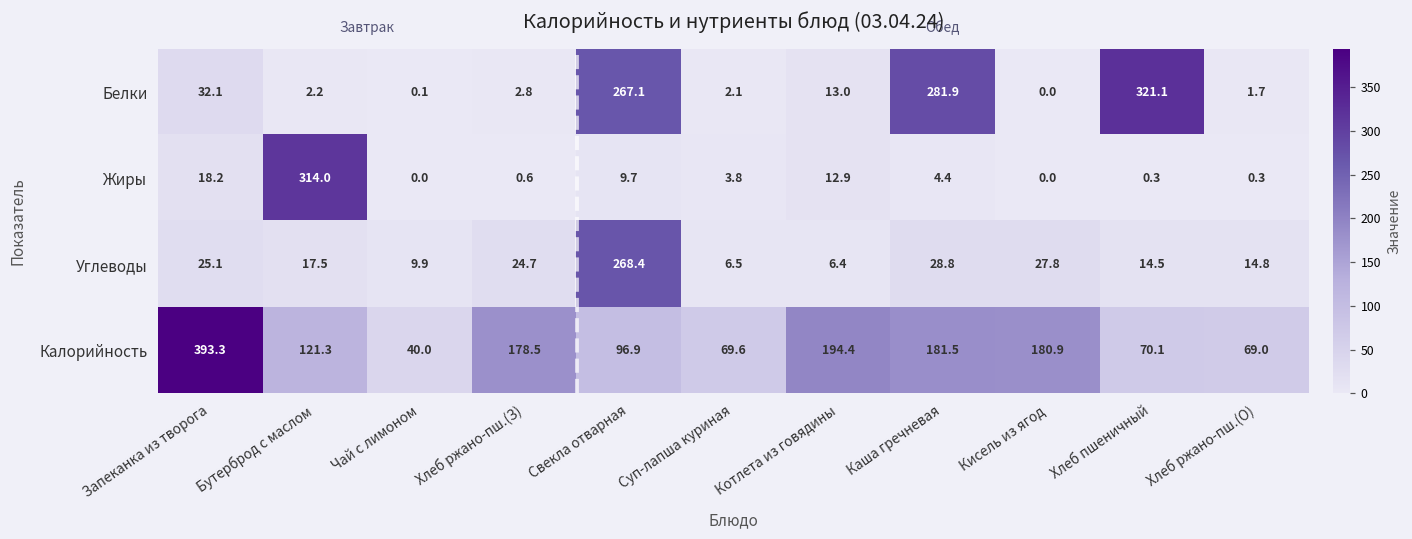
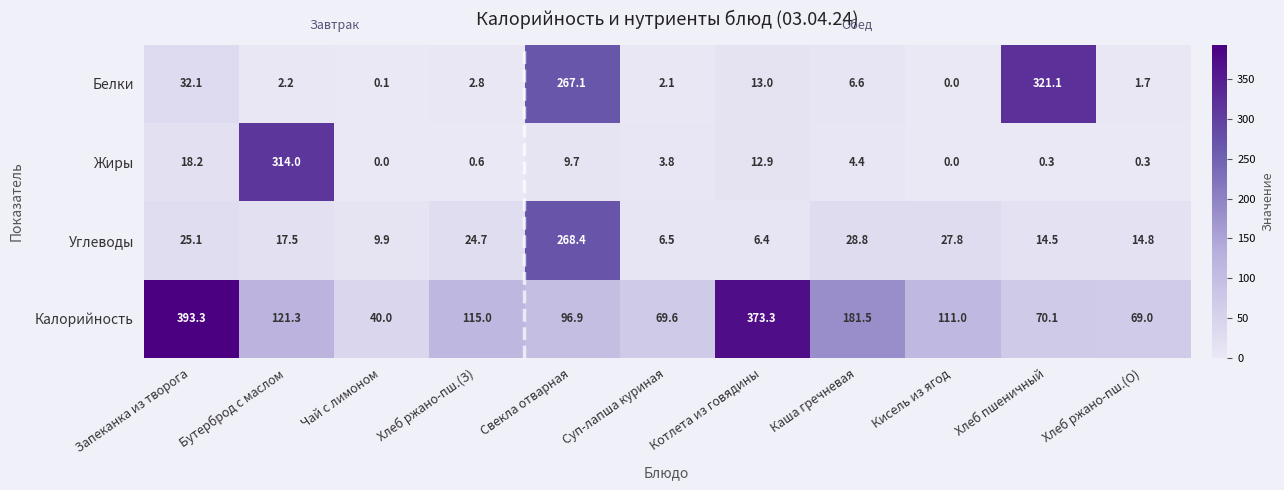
  {
    "Белки": {
      "Запеканка из творога": 32.1,
      "Бутерброд с маслом": 2.2,
      "Чай с лимоном": 0.1,
      "Хлеб ржано-пш.(З)": 2.8,
      "Свекла отварная": 267.1,
      "Суп-лапша куриная": 2.1,
      "Котлета из говядины": 13.0,
-     "Каша гречневая": 281.9,
+     "Каша гречневая": 6.6,
      "Кисель из ягод": 0.0,
      "Хлеб пшеничный": 321.1,
      "Хлеб ржано-пш.(О)": 1.7
    },
    "Жиры": {
      "Запеканка из творога": 18.2,
      "Бутерброд с маслом": 314.0,
      "Чай с лимоном": 0.0,
      "Хлеб ржано-пш.(З)": 0.6,
      "Свекла отварная": 9.7,
      "Суп-лапша куриная": 3.8,
      "Котлета из говядины": 12.9,
      "Каша гречневая": 4.4,
      "Кисель из ягод": 0.0,
      "Хлеб пшеничный": 0.3,
      "Хлеб ржано-пш.(О)": 0.3
    },
    "Углеводы": {
      "Запеканка из творога": 25.1,
      "Бутерброд с маслом": 17.5,
      "Чай с лимоном": 9.9,
      "Хлеб ржано-пш.(З)": 24.7,
      "Свекла отварная": 268.4,
      "Суп-лапша куриная": 6.5,
      "Котлета из говядины": 6.4,
      "Каша гречневая": 28.8,
      "Кисель из ягод": 27.8,
      "Хлеб пшеничный": 14.5,
      "Хлеб ржано-пш.(О)": 14.8
    },
    "Калорийность": {
      "Запеканка из творога": 393.3,
      "Бутерброд с маслом": 121.3,
      "Чай с лимоном": 40.0,
-     "Хлеб ржано-пш.(З)": 178.5,
+     "Хлеб ржано-пш.(З)": 115.0,
      "Свекла отварная": 96.9,
      "Суп-лапша куриная": 69.6,
-     "Котлета из говядины": 194.4,
+     "Котлета из говядины": 373.3,
      "Каша гречневая": 181.5,
-     "Кисель из ягод": 180.9,
+     "Кисель из ягод": 111.0,
      "Хлеб пшеничный": 70.1,
      "Хлеб ржано-пш.(О)": 69.0
    }
  }
